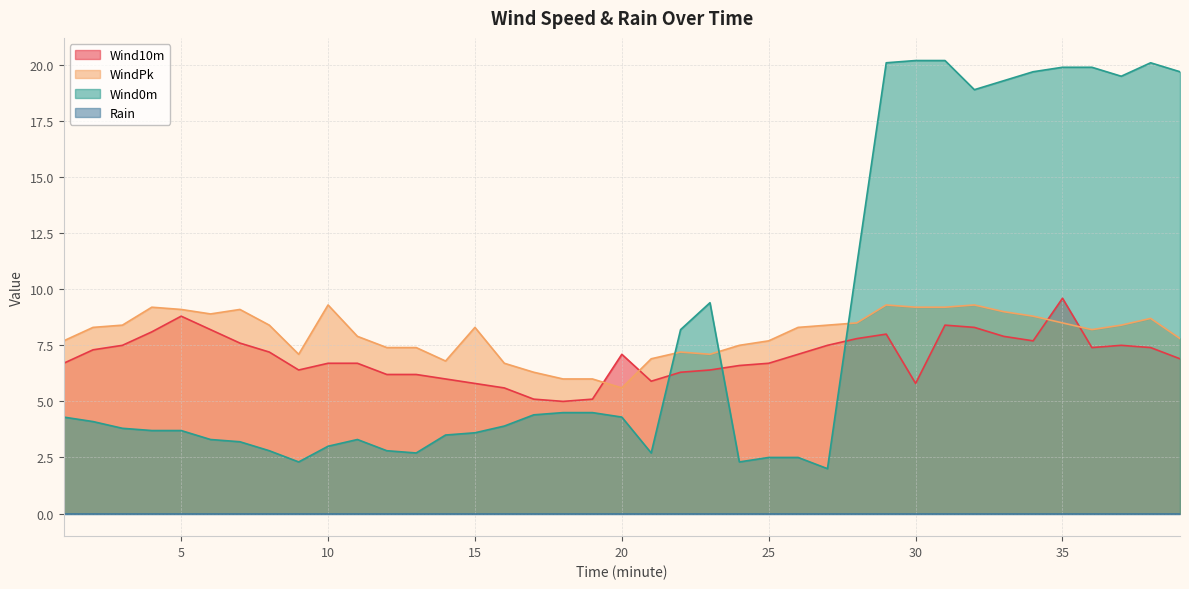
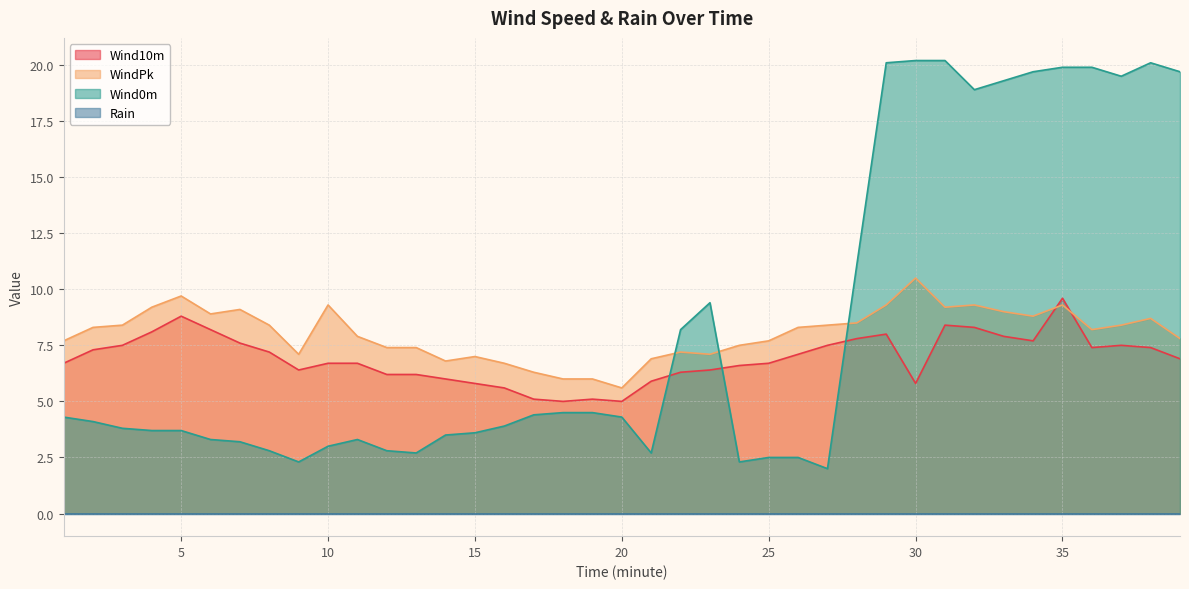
  {
    "Wind10m": {
      "5": 8.8,
      "10": 6.7,
      "15": 5.8,
-     "20": 7.1,
+     "20": 5.0,
      "25": 6.7,
      "30": 5.8,
      "35": 9.6
    },
    "WindPk": {
-     "5": 9.1,
+     "5": 9.7,
      "10": 9.3,
-     "15": 8.3,
+     "15": 7.0,
      "20": 5.6,
      "25": 7.7,
-     "30": 9.2,
-     "35": 8.5
+     "30": 10.5,
+     "35": 9.3
    }
  }
